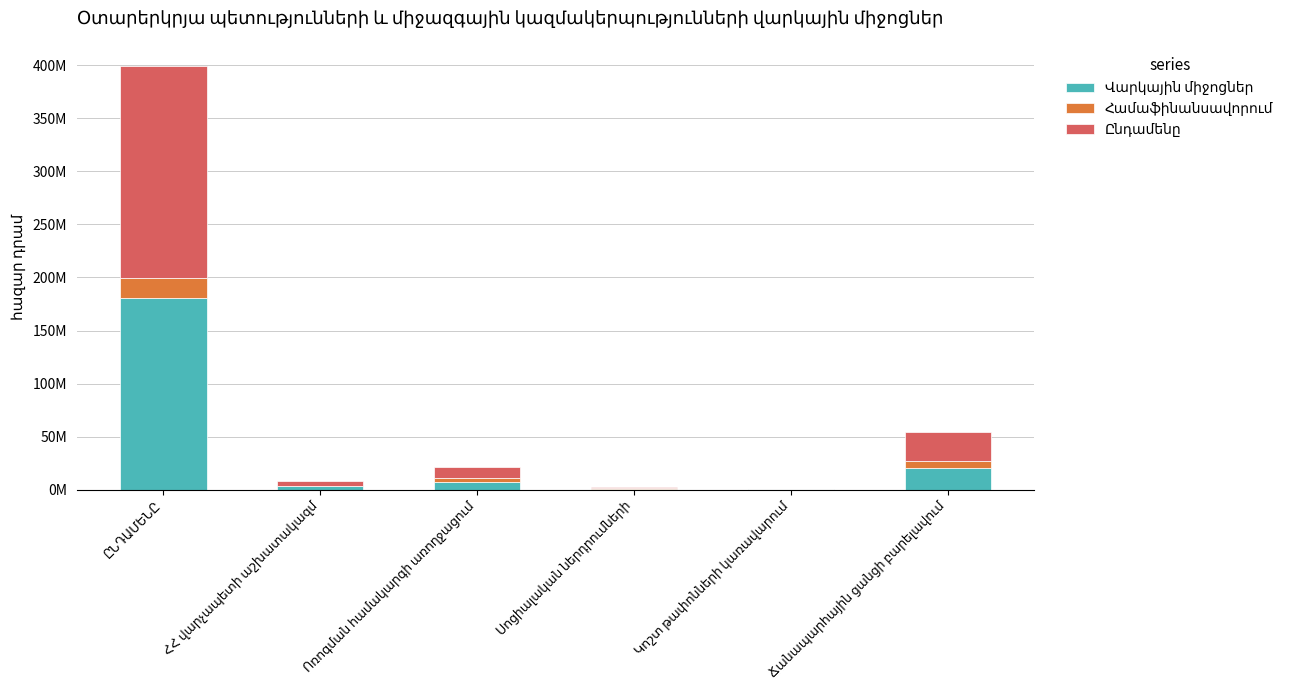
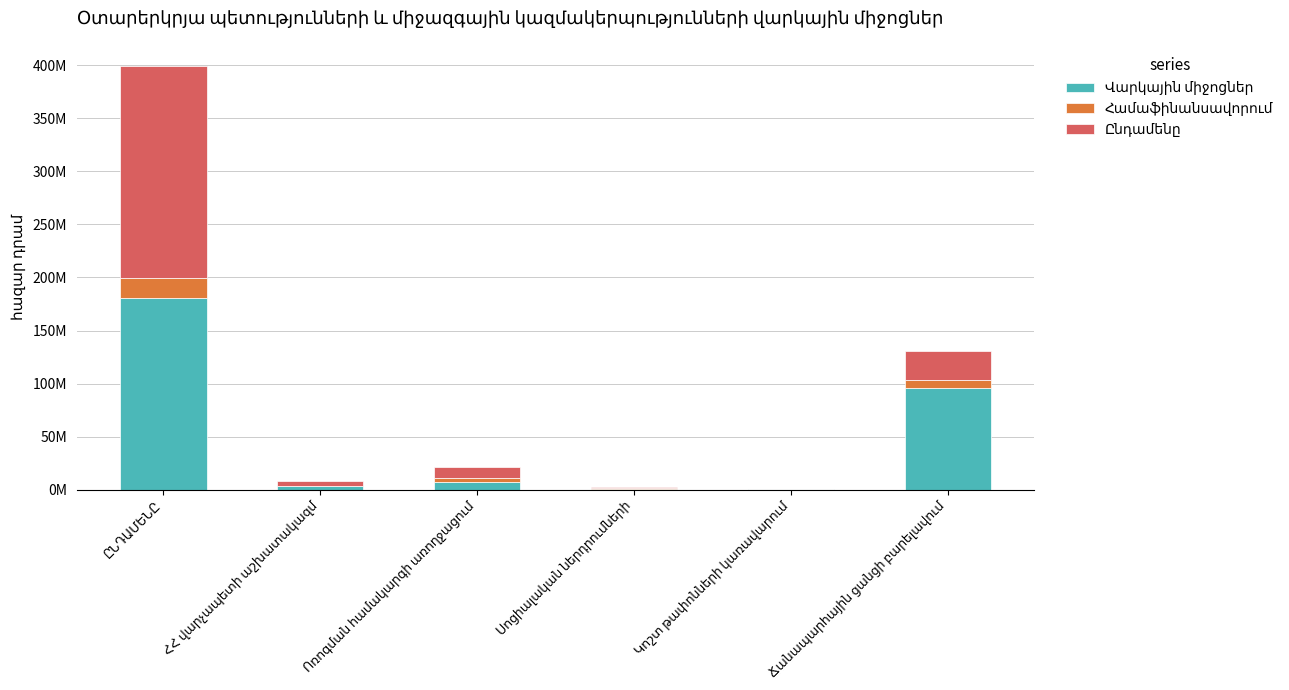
  {
    "Վարկային միջոցներ": {
      "ԸՆԴԱՄԵՆԸ": 181000000,
      "ՀՀ վարչապետի աշխատակազմ": 3000000,
      "Ոռոգման համակարգի առողջացում": 8000000,
-     "Ճանապարհային ցանցի բարելավում": 20000000
+     "Ճանապարհային ցանցի բարելավում": 96000000
    }
  }
